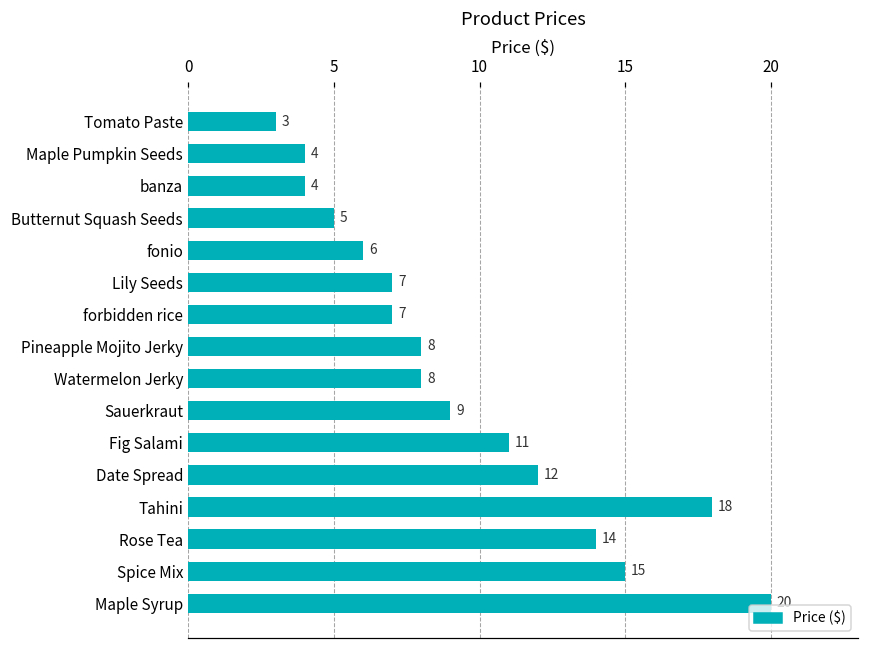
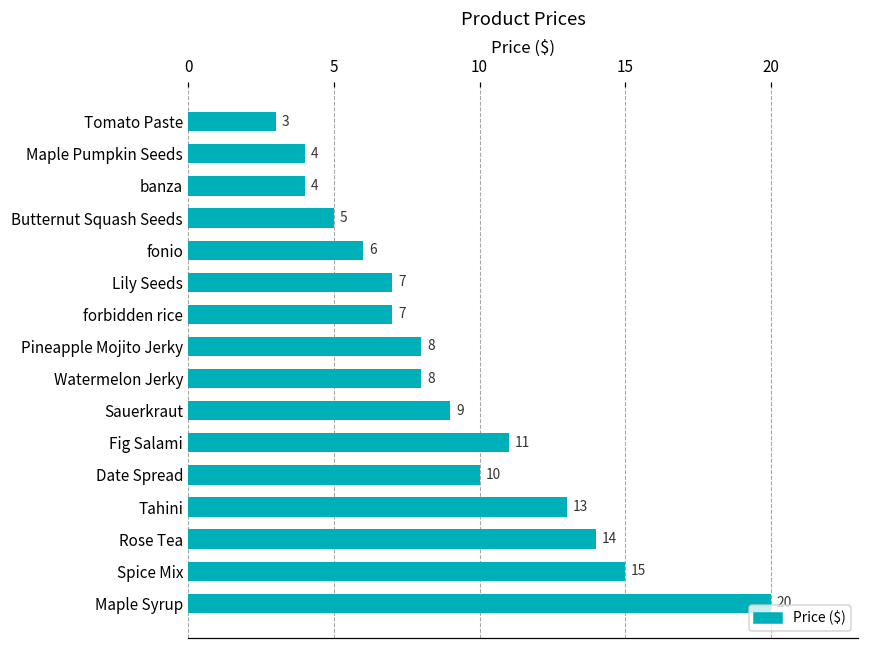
  {
    "Tomato Paste": 3,
    "Maple Pumpkin Seeds": 4,
    "banza": 4,
    "Butternut Squash Seeds": 5,
    "fonio": 6,
    "Lily Seeds": 7,
    "forbidden rice": 7,
    "Pineapple Mojito Jerky": 8,
    "Watermelon Jerky": 8,
    "Sauerkraut": 9,
    "Fig Salami": 11,
-   "Date Spread": 12,
-   "Tahini": 18,
+   "Date Spread": 10,
+   "Tahini": 13,
    "Rose Tea": 14,
    "Spice Mix": 15
  }
